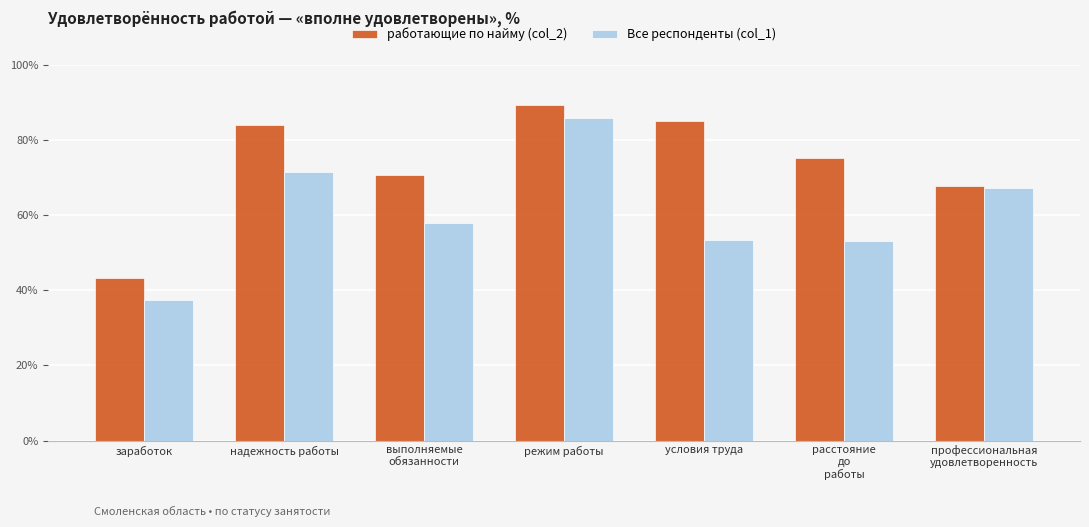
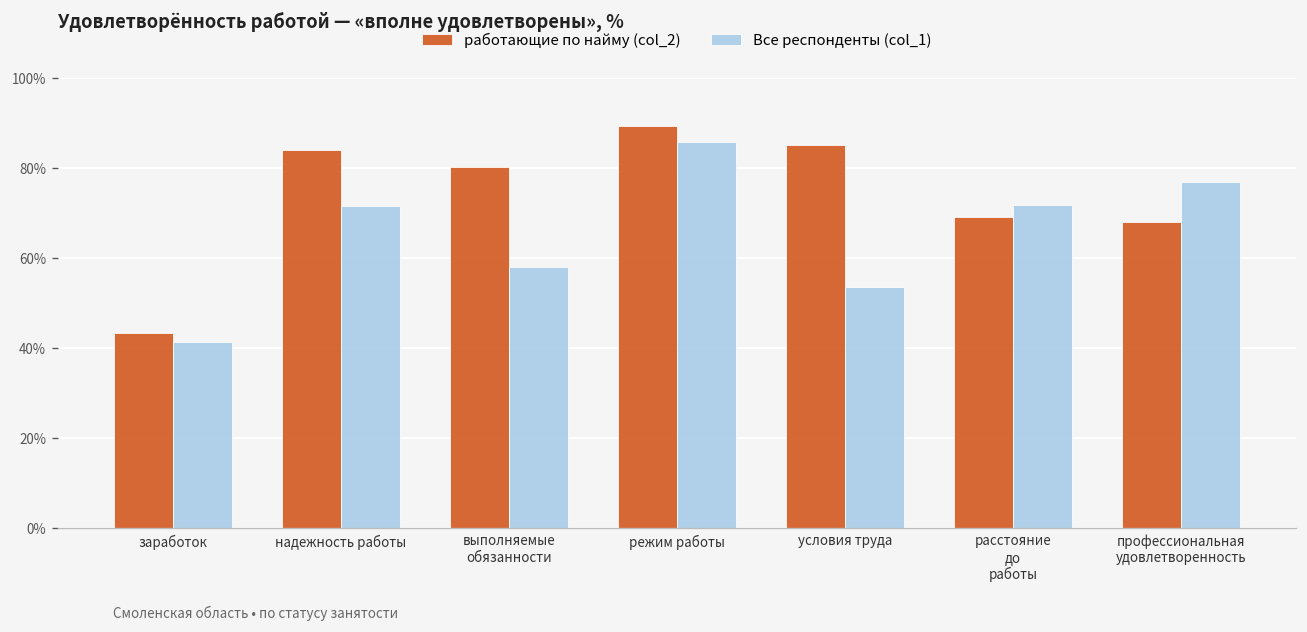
  {
    "работающие по найму (col_2)": {
      "заработок": "43%",
      "надежность работы": "84%",
-     "выполняемые обязанности": "71%",
+     "выполняемые обязанности": "80%",
      "режим работы": "89%",
      "условия труда": "85%",
-     "расстояние до работы": "75%",
+     "расстояние до работы": "69%",
      "профессиональная удовлетворенность": "68%"
    },
    "Все респонденты (col_1)": {
-     "заработок": "37%",
+     "заработок": "41%",
      "надежность работы": "72%",
      "выполняемые обязанности": "58%",
      "режим работы": "86%",
      "условия труда": "54%",
-     "расстояние до работы": "53%",
-     "профессиональная удовлетворенность": "67%"
+     "расстояние до работы": "72%",
+     "профессиональная удовлетворенность": "77%"
    }
  }
